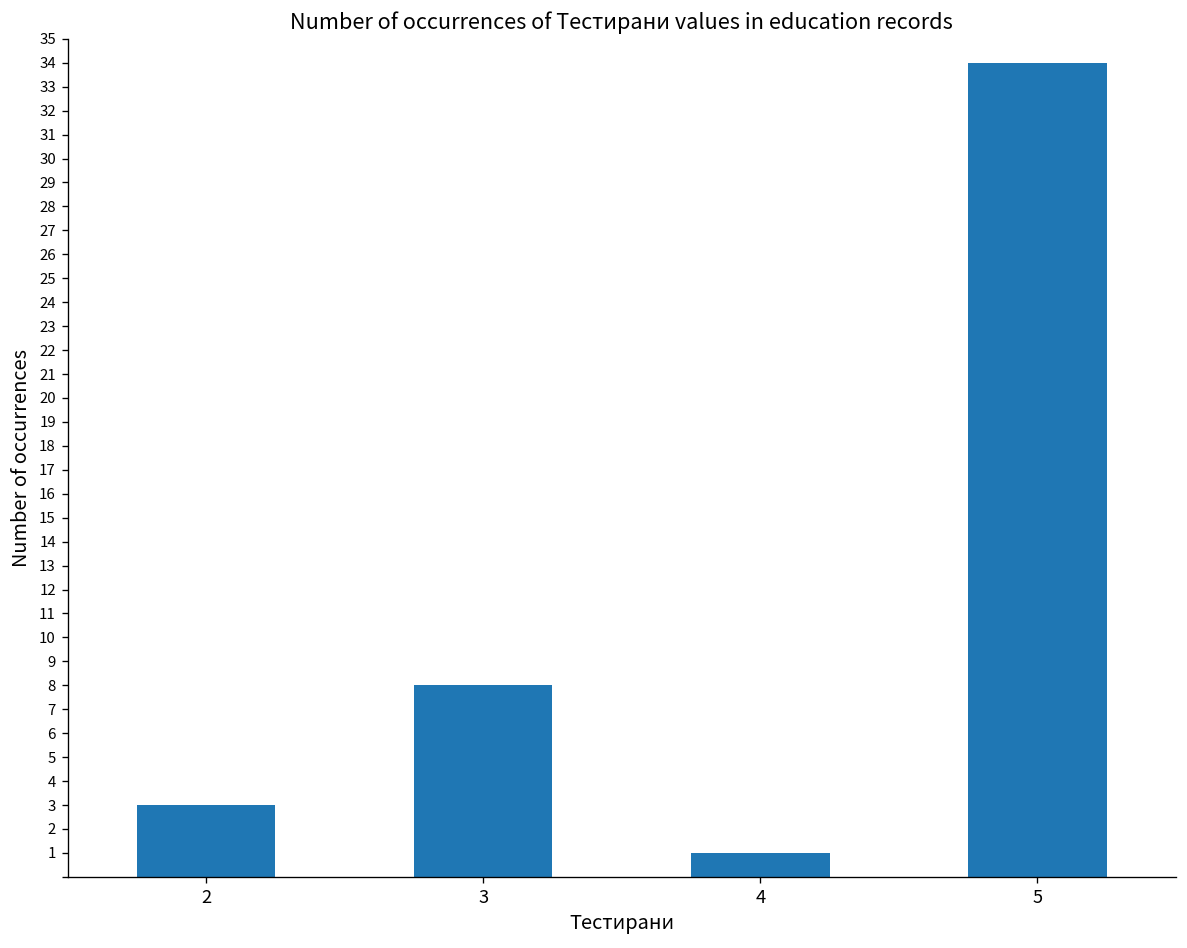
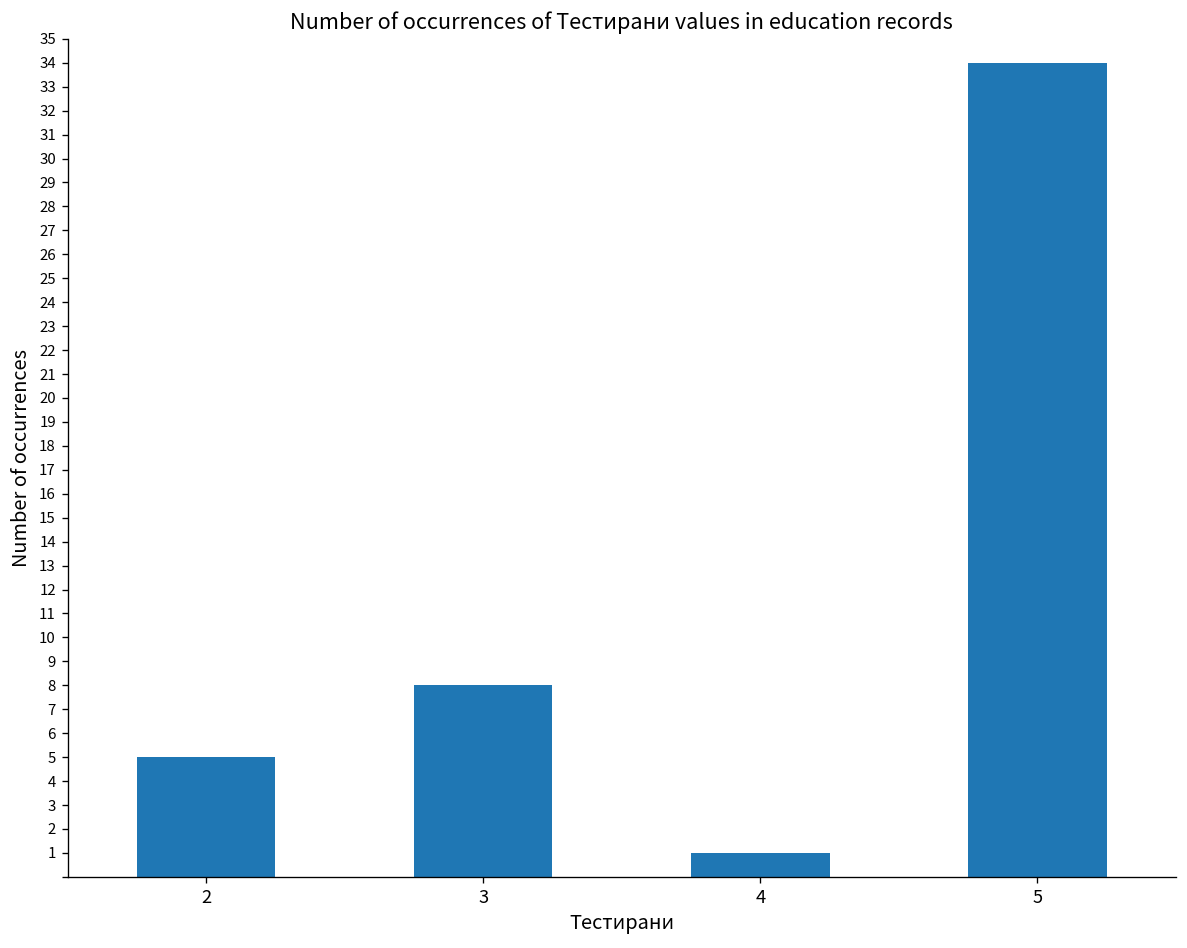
  {
-   "2": 3,
+   "2": 5,
    "3": 8,
    "4": 1,
    "5": 34
  }
